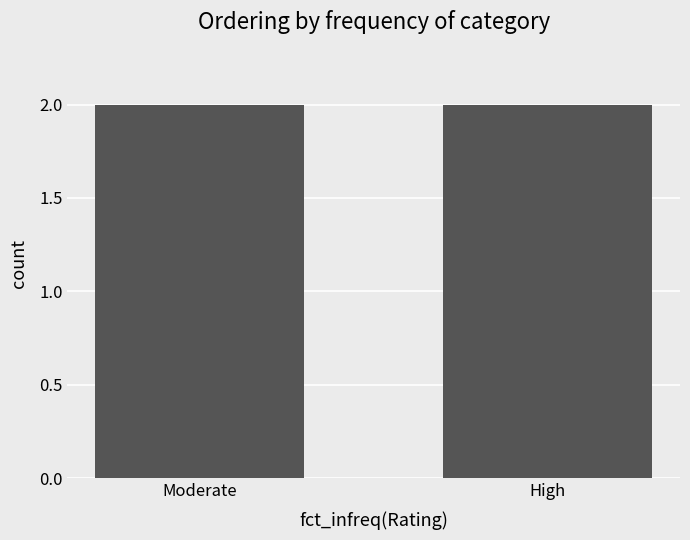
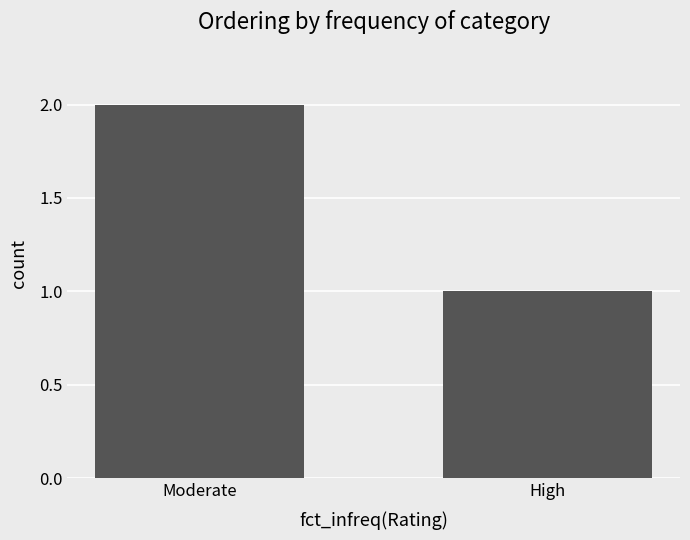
  {
    "Moderate": 2,
-   "High": 2
+   "High": 1
  }
